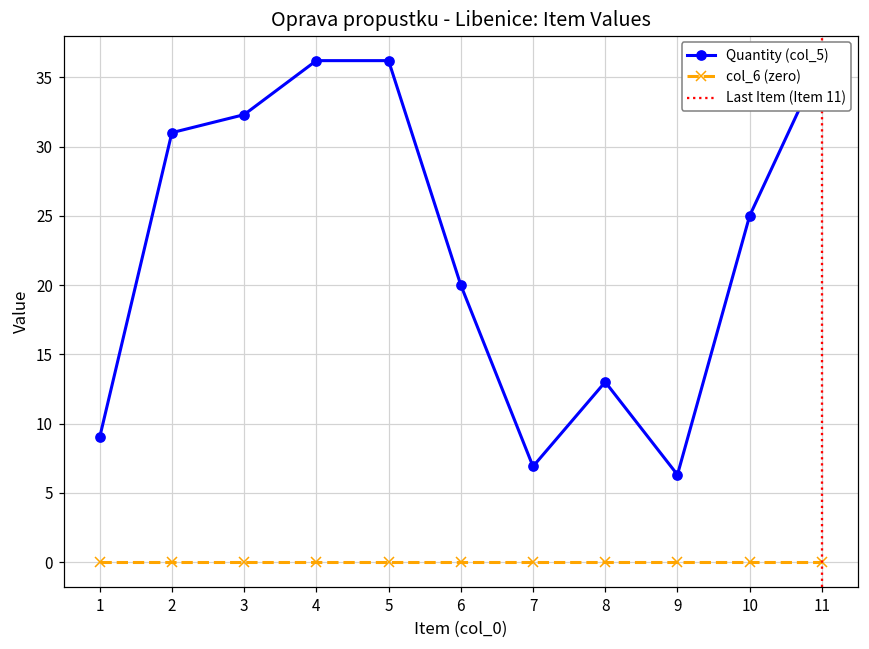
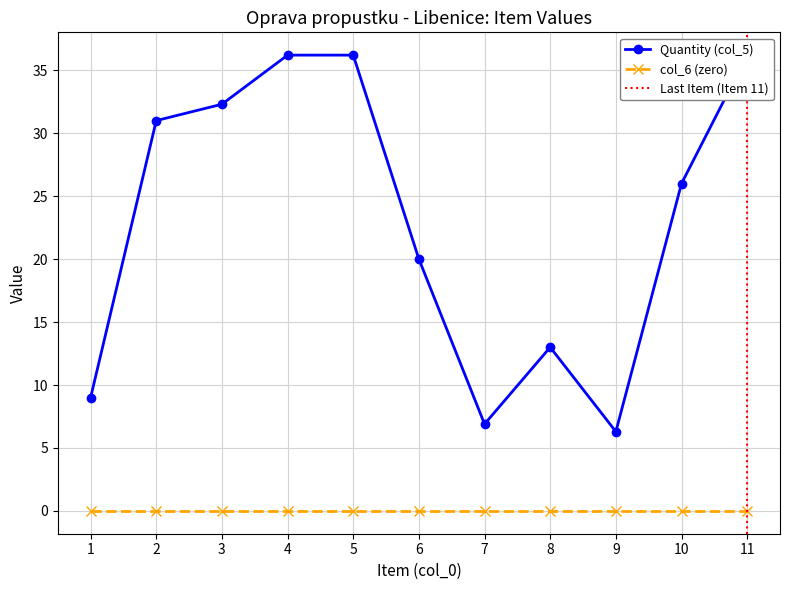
  {
    "Quantity (col_5)": {
      "1": 9,
      "2": 31,
      "3": 32.3,
      "4": 36.2,
      "5": 36.2,
      "6": 20,
      "7": 7,
      "8": 13,
      "9": 6.3,
-     "10": 25
+     "10": 26
    },
    "col_6 (zero)": {
      "1": 0,
      "2": 0,
      "3": 0,
      "4": 0,
      "5": 0,
      "6": 0,
      "7": 0,
      "8": 0,
      "9": 0,
      "10": 0,
      "11": 0
    }
  }
